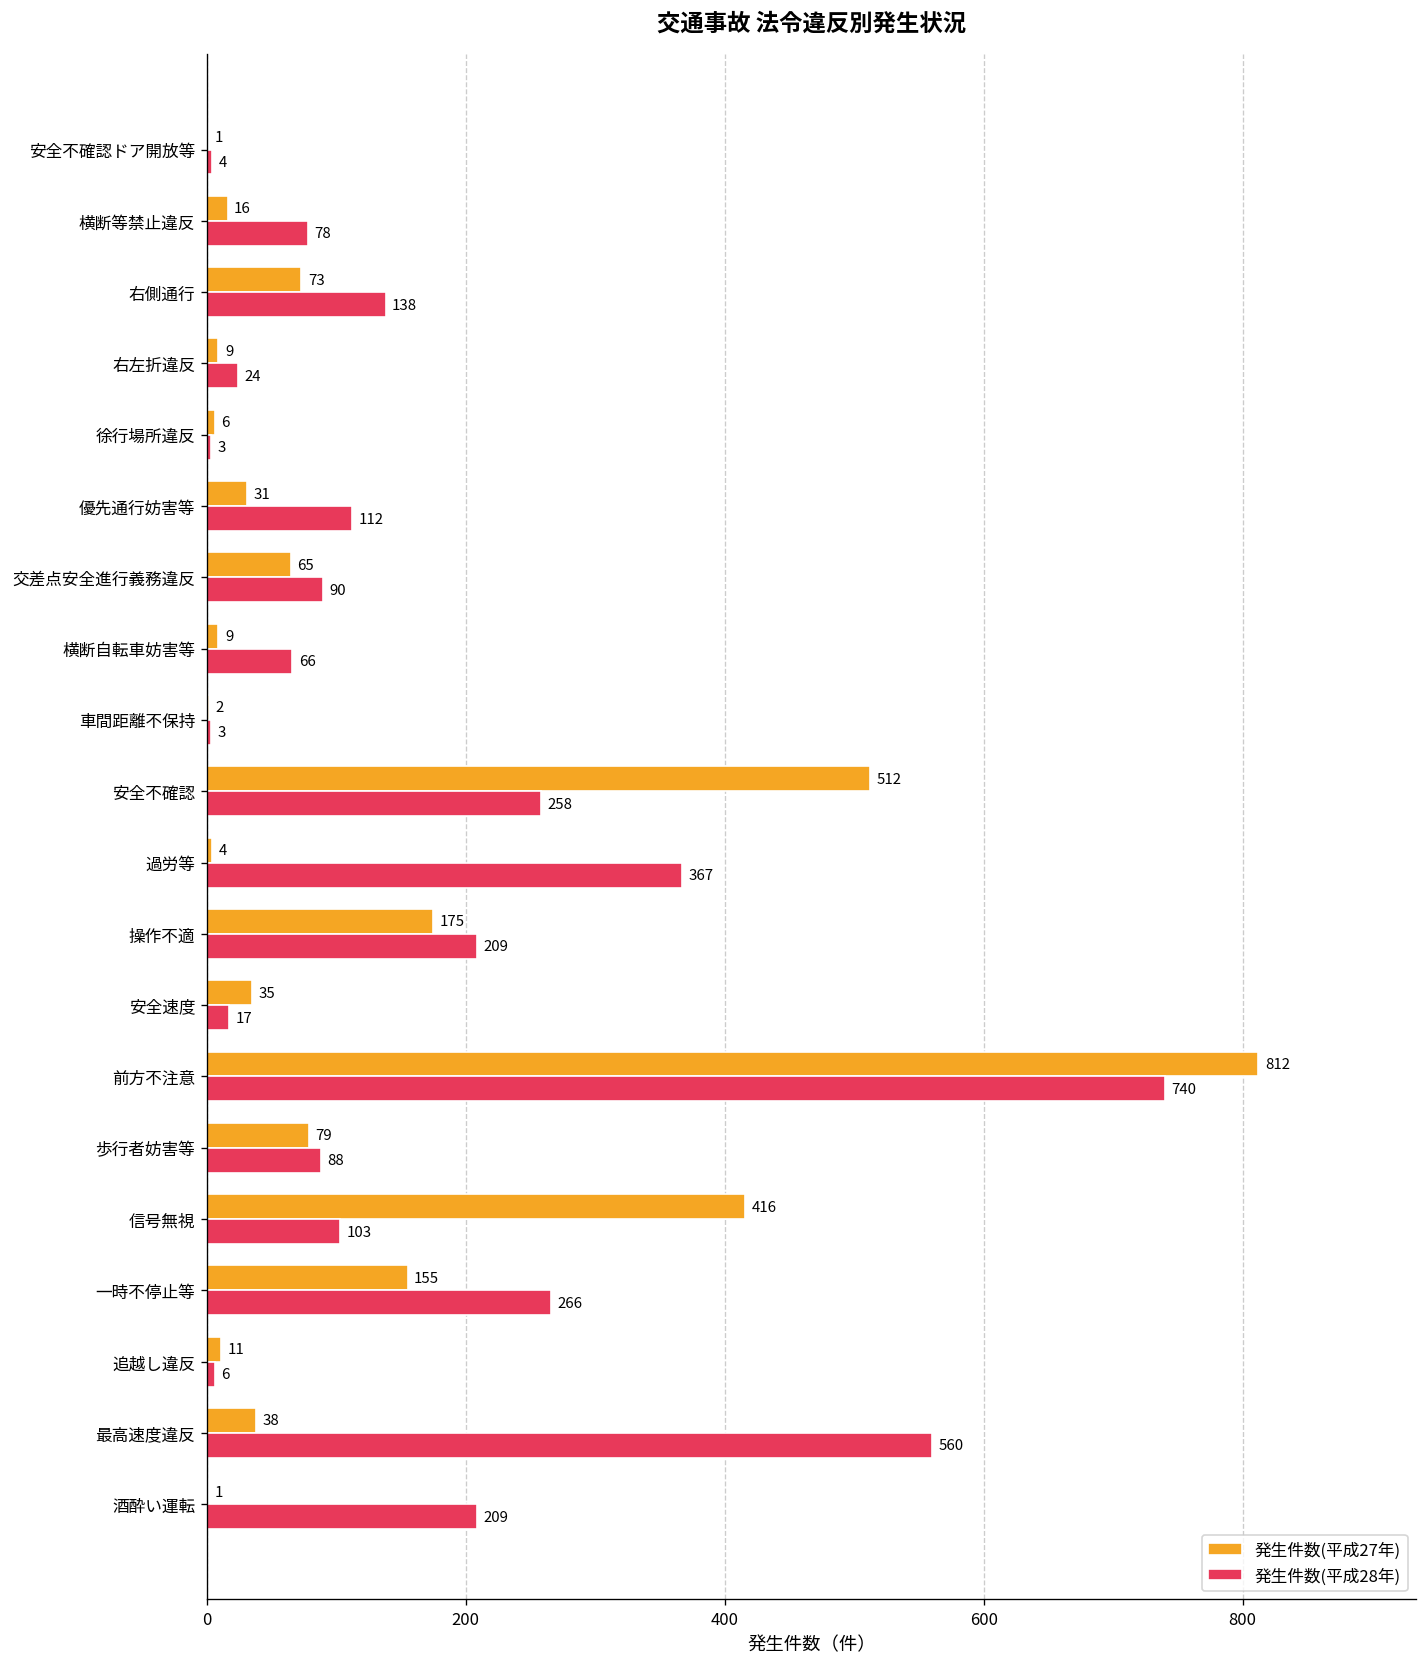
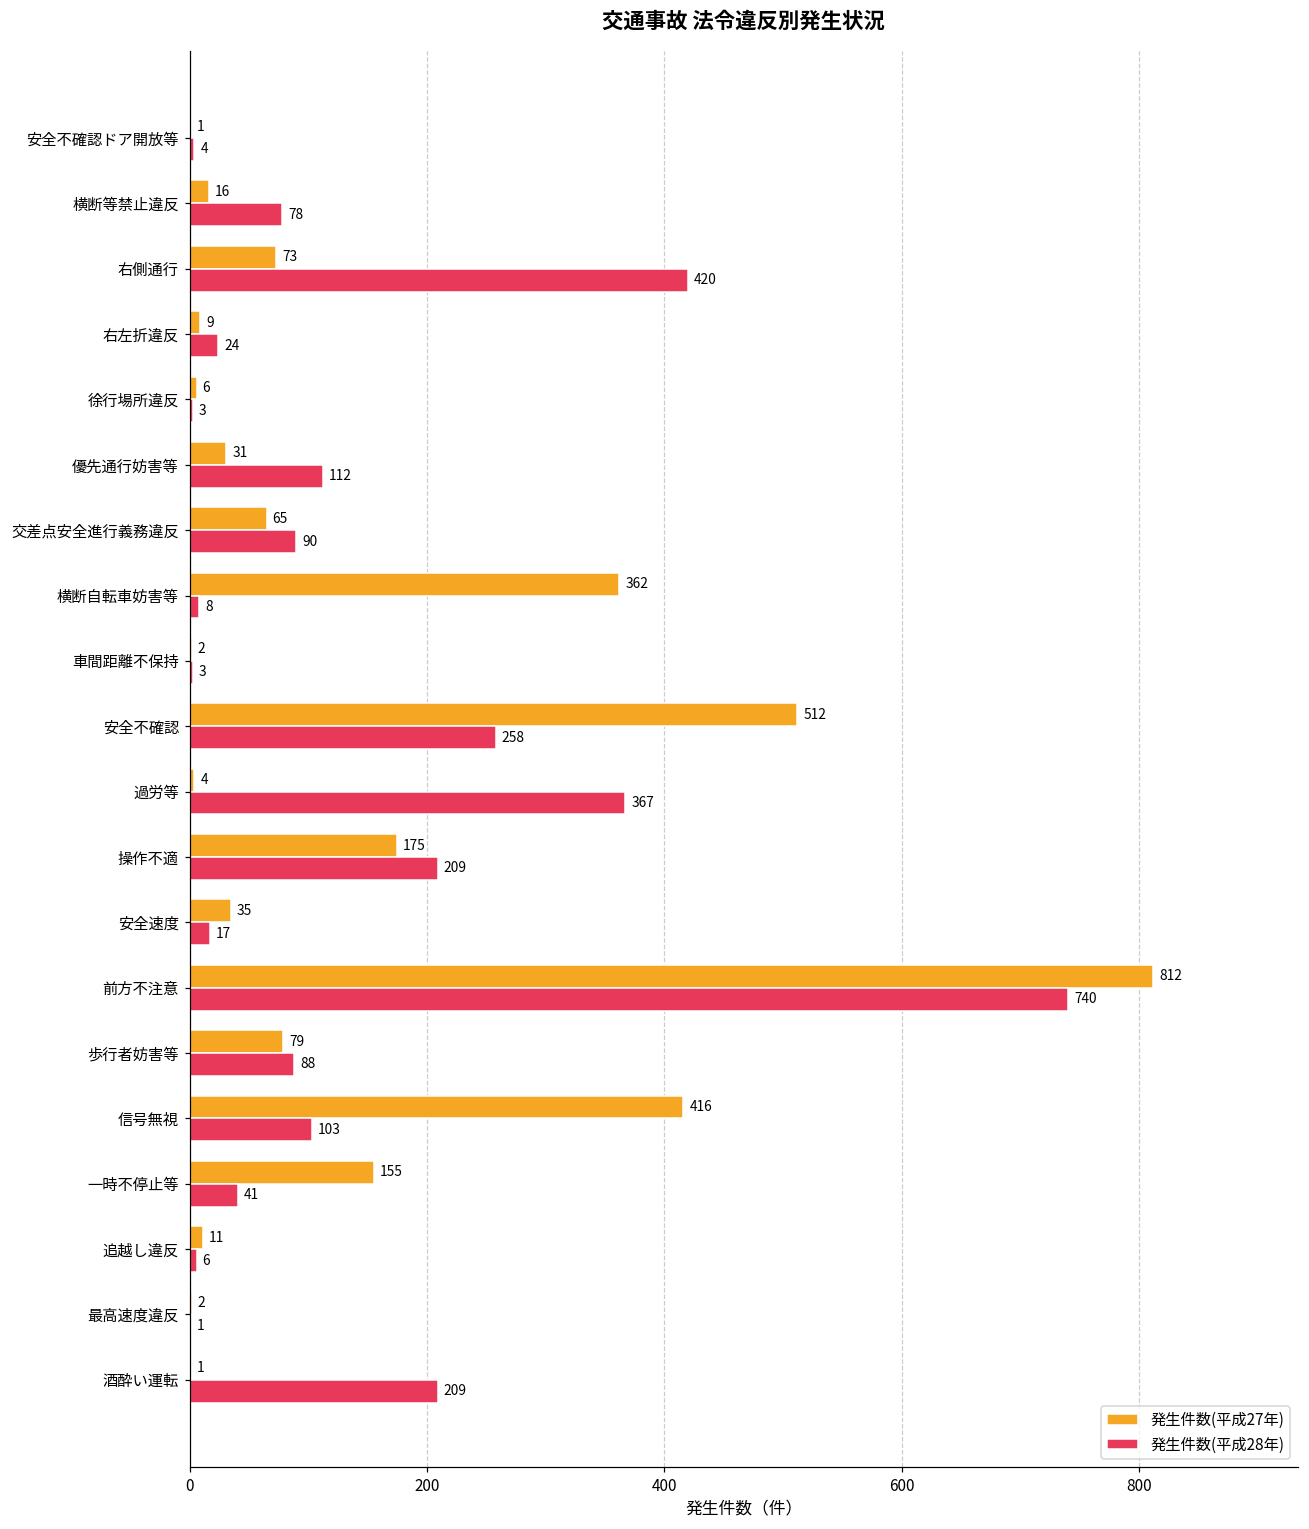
  {
    "発生件数(平成27年)": {
      "安全不確認ドア開放等": 1,
      "横断等禁止違反": 16,
      "右側通行": 73,
      "右左折違反": 9,
      "徐行場所違反": 6,
      "優先通行妨害等": 31,
      "交差点安全進行義務違反": 65,
-     "横断自転車妨害等": 9,
+     "横断自転車妨害等": 362,
      "車間距離不保持": 2,
      "安全不確認": 512,
      "過労等": 4,
      "操作不適": 175,
      "安全速度": 35,
      "前方不注意": 812,
      "歩行者妨害等": 79,
      "信号無視": 416,
      "一時不停止等": 155,
      "追越し違反": 11,
-     "最高速度違反": 38,
+     "最高速度違反": 2,
      "酒酔い運転": 1
    },
    "発生件数(平成28年)": {
      "安全不確認ドア開放等": 4,
      "横断等禁止違反": 78,
-     "右側通行": 138,
+     "右側通行": 420,
      "右左折違反": 24,
      "徐行場所違反": 3,
      "優先通行妨害等": 112,
      "交差点安全進行義務違反": 90,
-     "横断自転車妨害等": 66,
+     "横断自転車妨害等": 8,
      "車間距離不保持": 3,
      "安全不確認": 258,
      "過労等": 367,
      "操作不適": 209,
      "安全速度": 17,
      "前方不注意": 740,
      "歩行者妨害等": 88,
      "信号無視": 103,
-     "一時不停止等": 266,
+     "一時不停止等": 41,
      "追越し違反": 6,
-     "最高速度違反": 560,
+     "最高速度違反": 1,
      "酒酔い運転": 209
    }
  }
